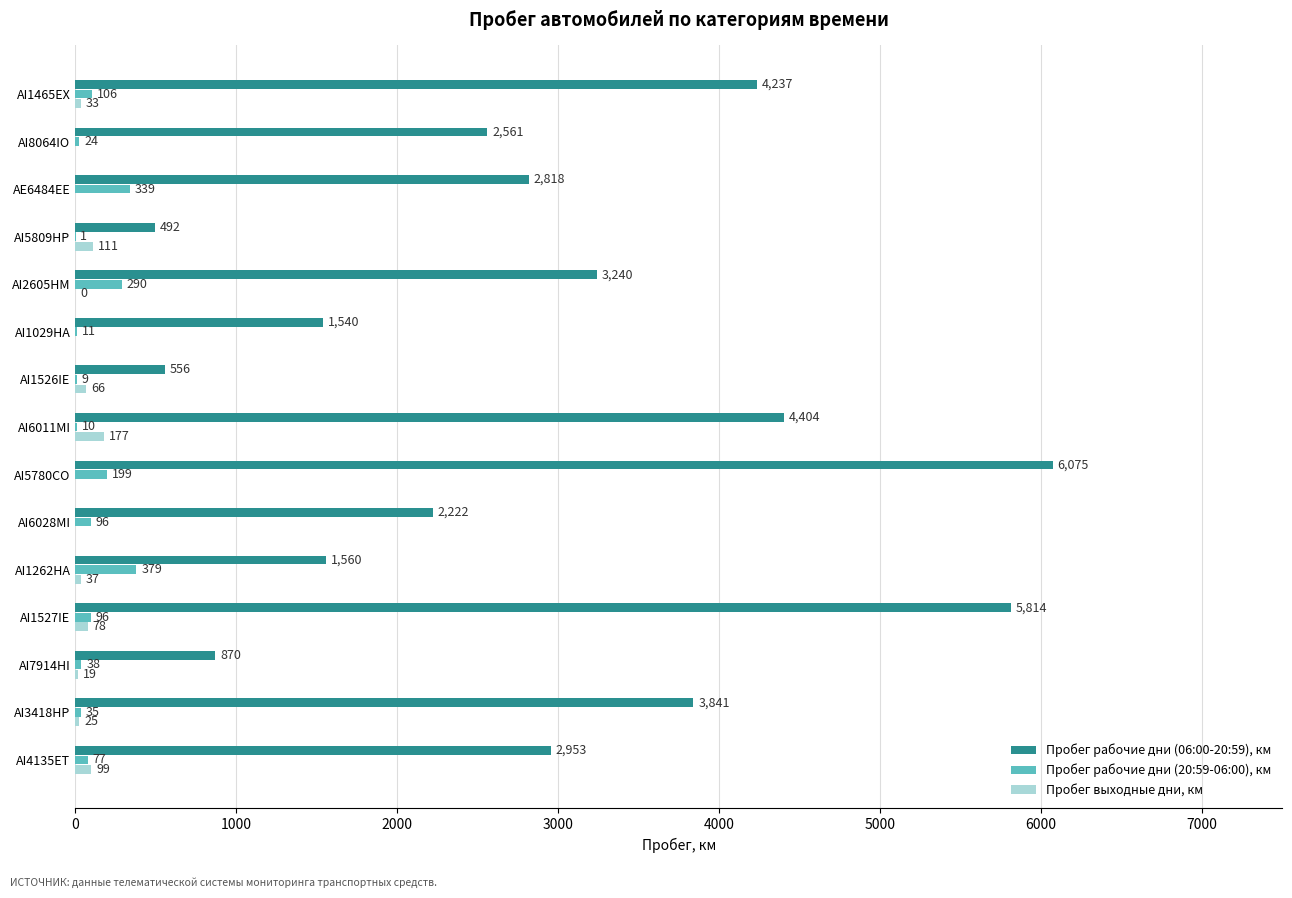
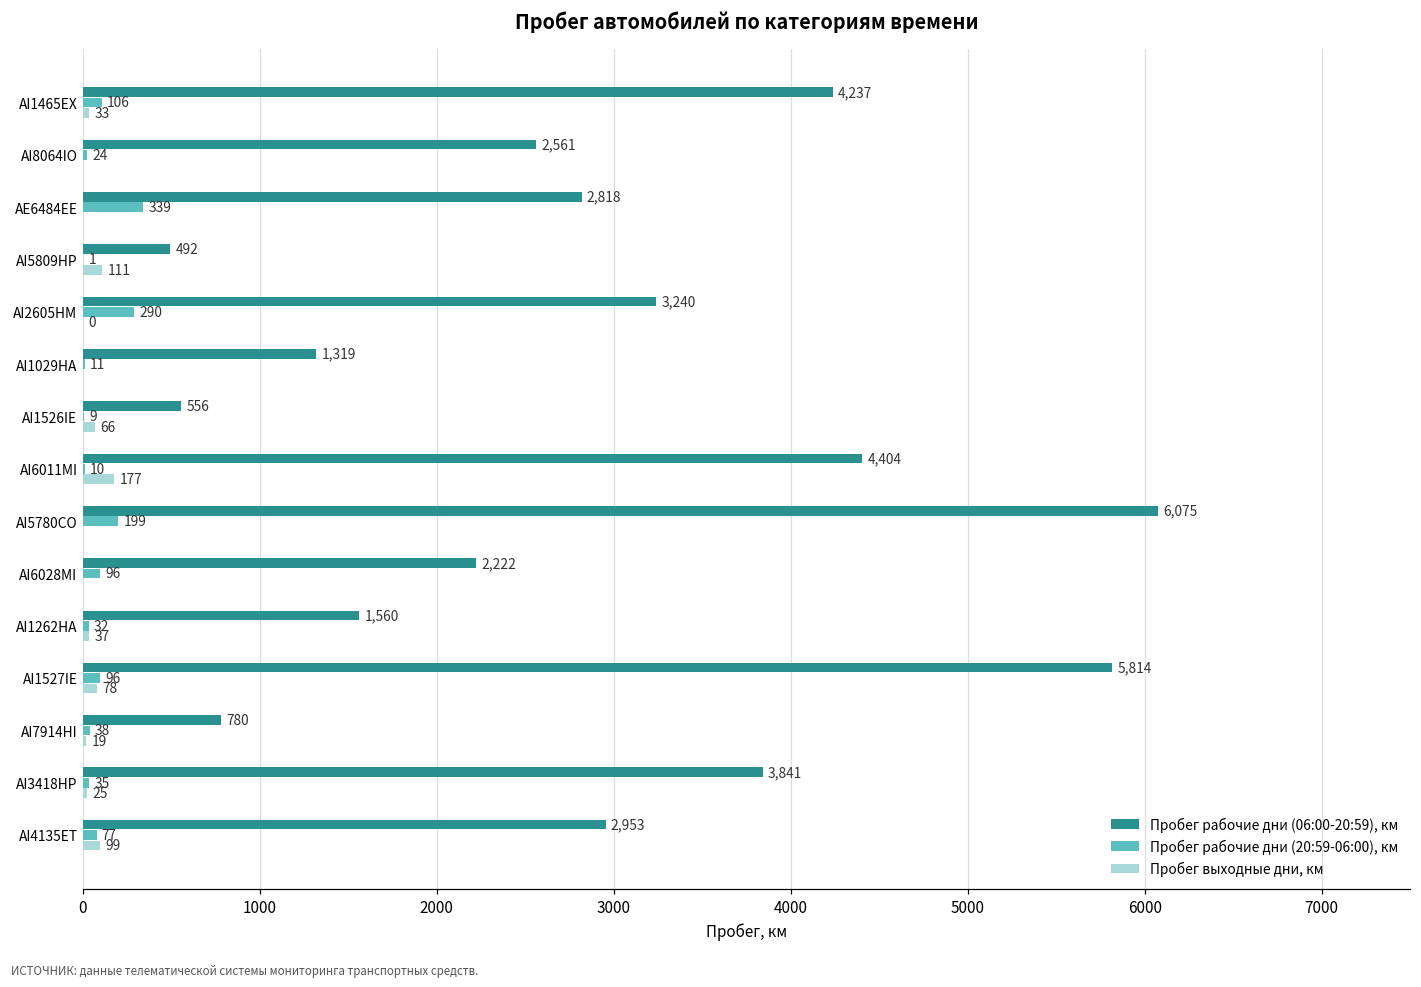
  {
    "Пробег рабочие дни (06:00-20:59), км": {
      "AI1465EX": "4,237",
      "AI8064IO": "2,561",
      "AE6484EE": "2,818",
      "AI5809HP": "492",
      "AI2605HM": "3,240",
-     "AI1029HA": "1,540",
+     "AI1029HA": "1,319",
      "AI1526IE": "556",
      "AI6011MI": "4,404",
      "AI5780CO": "6,075",
      "AI6028MI": "2,222",
      "AI1262HA": "1,560",
      "AI1527IE": "5,814",
-     "AI7914HI": "870",
+     "AI7914HI": "780",
      "AI3418HP": "3,841",
      "AI4135ET": "2,953"
    },
    "Пробег рабочие дни (20:59-06:00), км": {
      "AI1465EX": "106",
      "AI8064IO": "24",
      "AE6484EE": "339",
      "AI5809HP": "1",
      "AI2605HM": "290",
      "AI1029HA": "11",
      "AI1526IE": "9",
      "AI6011MI": "10",
      "AI5780CO": "199",
      "AI6028MI": "96",
-     "AI1262HA": "379"
+     "AI1262HA": "32"
    },
    "Пробег выходные дни, км": {
      "AI1465EX": "33",
      "AI5809HP": "111",
      "AI2605HM": "0",
      "AI1526IE": "66",
      "AI6011MI": "177"
    }
  }
